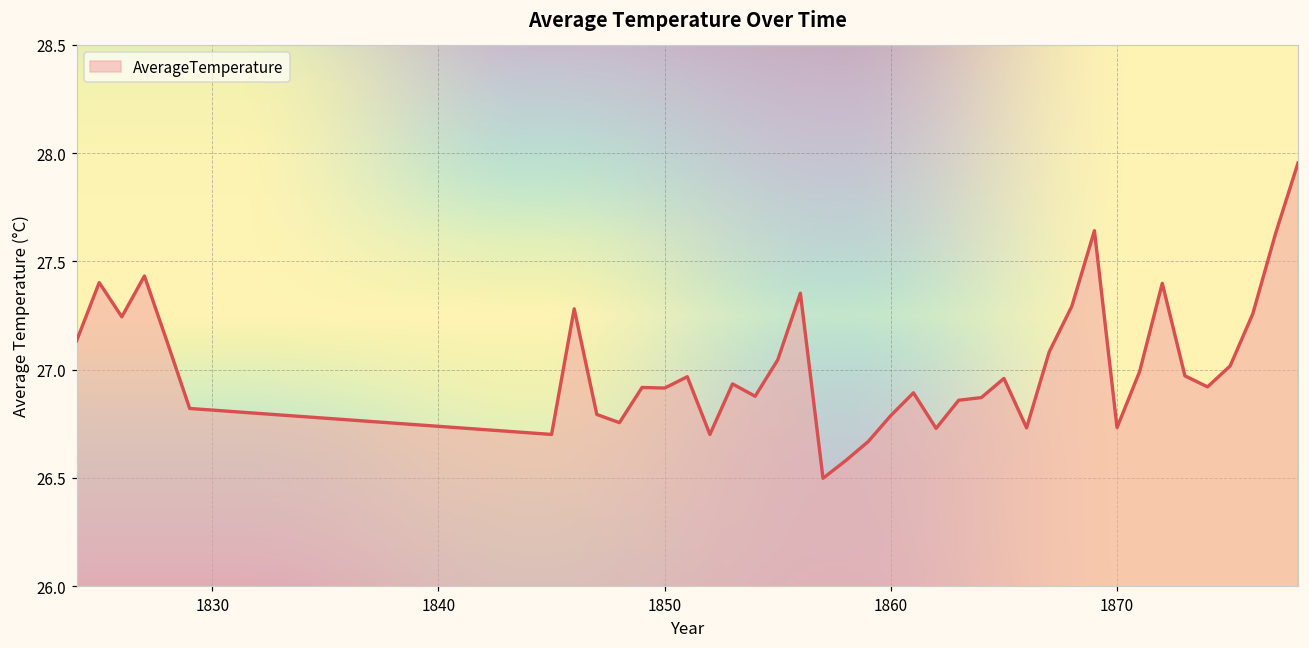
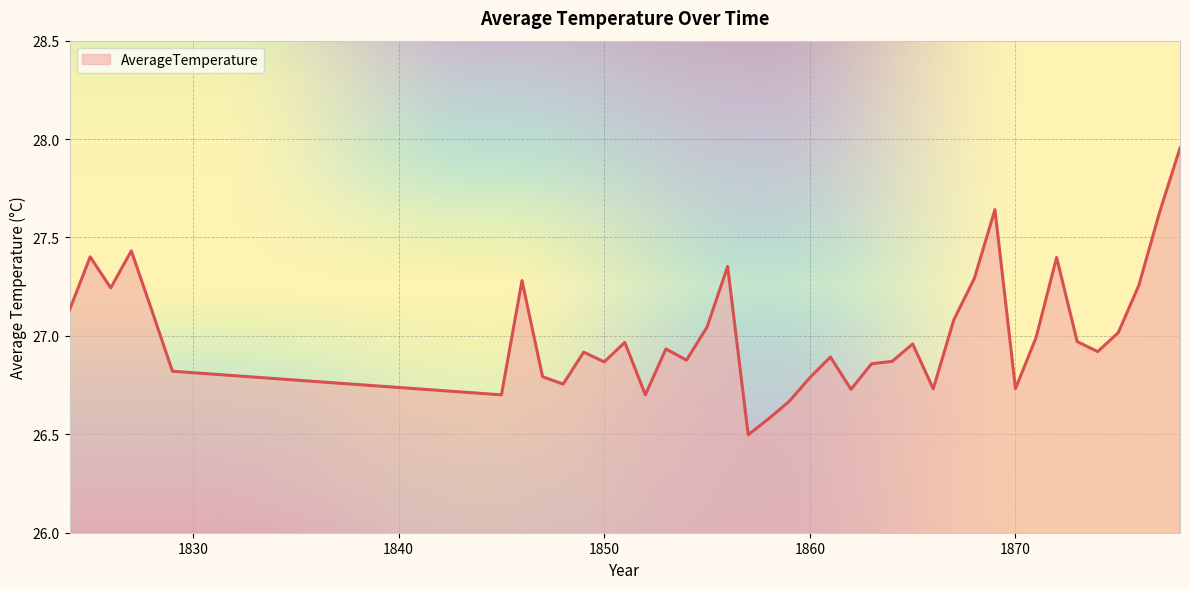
  {
-   "1850": 26.91,
+   "1850": 26.87,
    "1860": 26.79,
    "1870": 26.73
  }
